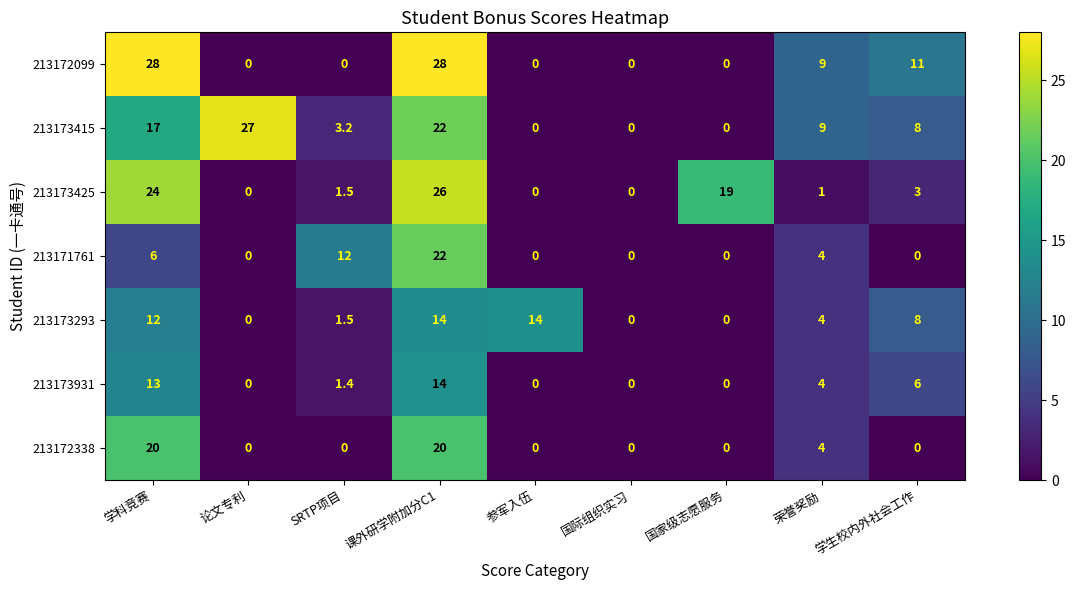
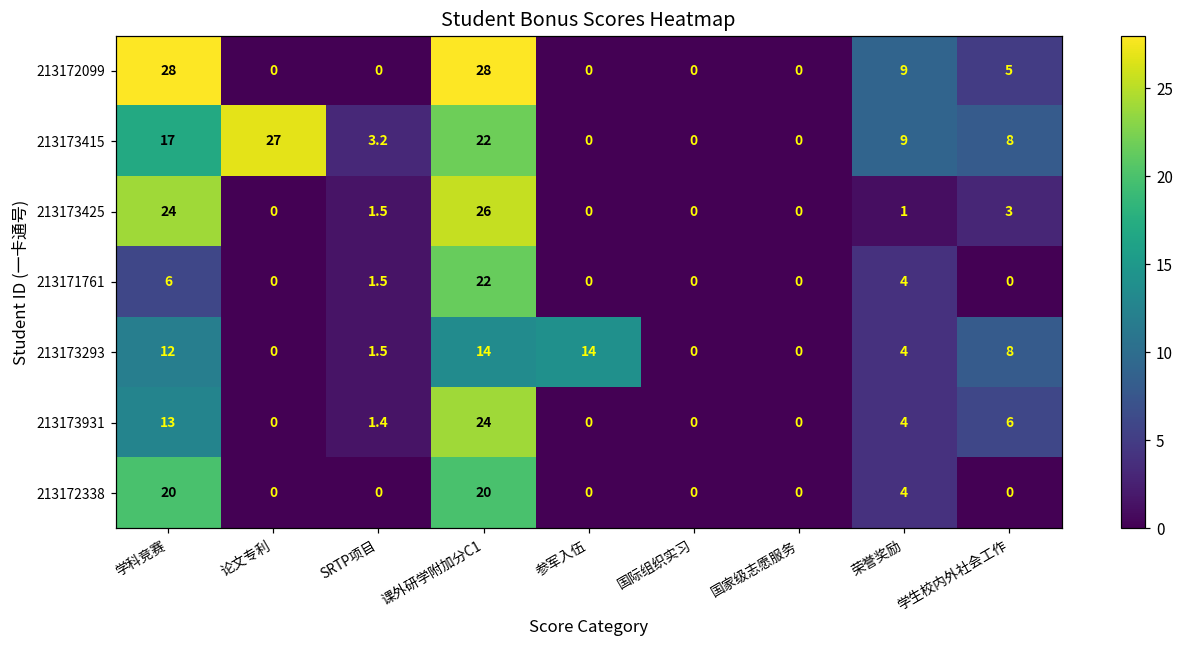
  {
    "213172099": {
      "学科竞赛": 28,
      "论文专利": 0,
      "SRTP项目": 0,
      "课外研学附加分C1": 28,
      "参军入伍": 0,
      "国际组织实习": 0,
      "国家级志愿服务": 0,
      "荣誉奖励": 9,
-     "学生校内外社会工作": 11
+     "学生校内外社会工作": 5
    },
    "213173415": {
      "学科竞赛": 17,
      "论文专利": 27,
      "SRTP项目": 3.2,
      "课外研学附加分C1": 22,
      "参军入伍": 0,
      "国际组织实习": 0,
      "国家级志愿服务": 0,
      "荣誉奖励": 9,
      "学生校内外社会工作": 8
    },
    "213173425": {
      "学科竞赛": 24,
      "论文专利": 0,
      "SRTP项目": 1.5,
      "课外研学附加分C1": 26,
      "参军入伍": 0,
      "国际组织实习": 0,
-     "国家级志愿服务": 19,
+     "国家级志愿服务": 0,
      "荣誉奖励": 1,
      "学生校内外社会工作": 3
    },
    "213171761": {
      "学科竞赛": 6,
      "论文专利": 0,
-     "SRTP项目": 12,
+     "SRTP项目": 1.5,
      "课外研学附加分C1": 22,
      "参军入伍": 0,
      "国际组织实习": 0,
      "国家级志愿服务": 0,
      "荣誉奖励": 4,
      "学生校内外社会工作": 0
    },
    "213173293": {
      "学科竞赛": 12,
      "论文专利": 0,
      "SRTP项目": 1.5,
      "课外研学附加分C1": 14,
      "参军入伍": 14,
      "国际组织实习": 0,
      "国家级志愿服务": 0,
      "荣誉奖励": 4,
      "学生校内外社会工作": 8
    },
    "213173931": {
      "学科竞赛": 13,
      "论文专利": 0,
      "SRTP项目": 1.4,
-     "课外研学附加分C1": 14,
+     "课外研学附加分C1": 24,
      "参军入伍": 0,
      "国际组织实习": 0,
      "国家级志愿服务": 0,
      "荣誉奖励": 4,
      "学生校内外社会工作": 6
    },
    "213172338": {
      "学科竞赛": 20,
      "论文专利": 0,
      "SRTP项目": 0,
      "课外研学附加分C1": 20,
      "参军入伍": 0,
      "国际组织实习": 0,
      "国家级志愿服务": 0,
      "荣誉奖励": 4,
      "学生校内外社会工作": 0
    }
  }
